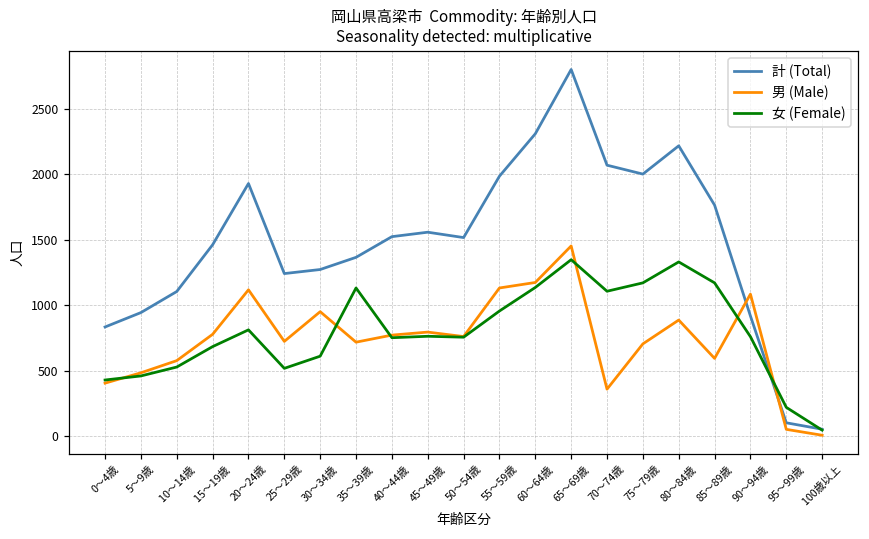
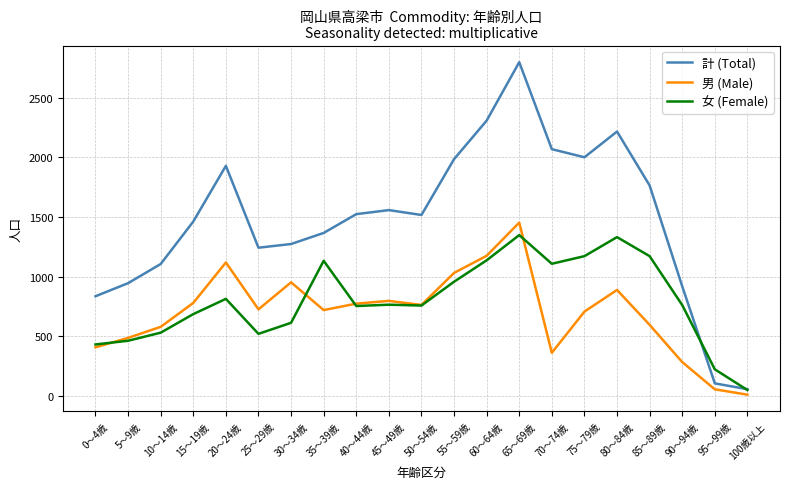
  {
    "計 (Total)": {
      "0～4歳": 830,
      "5～9歳": 940,
      "10～14歳": 1110,
      "15～19歳": 1460,
      "20～24歳": 1930,
      "25～29歳": 1240,
      "30～34歳": 1270,
      "35～39歳": 1370,
      "40～44歳": 1520,
      "45～49歳": 1560,
      "50～54歳": 1520,
      "55～59歳": 1990,
      "60～64歳": 2310,
      "65～69歳": 2800,
      "70～74歳": 2070,
      "75～79歳": 2000,
      "80～84歳": 2220,
      "85～89歳": 1770,
      "90～94歳": 920,
      "95～99歳": 100
    },
    "男 (Male)": {
      "0～4歳": 410,
      "5～9歳": 480,
      "10～14歳": 580,
      "15～19歳": 780,
      "20～24歳": 1120,
      "25～29歳": 720,
      "30～34歳": 950,
      "35～39歳": 720,
      "45～49歳": 800,
-     "55～59歳": 1130,
+     "55～59歳": 1030,
      "60～64歳": 1170,
      "65～69歳": 1450,
      "70～74歳": 360,
      "75～79歳": 710,
      "80～84歳": 890,
      "85～89歳": 590,
-     "90～94歳": 1090,
+     "90～94歳": 280,
      "95～99歳": 50,
      "100歳以上": 10
    },
    "女 (Female)": {
      "0～4歳": 430,
      "5～9歳": 460,
      "10～14歳": 530,
      "15～19歳": 680,
      "20～24歳": 810,
      "25～29歳": 520,
      "30～34歳": 610,
      "35～39歳": 1130,
      "45～49歳": 760,
      "55～59歳": 960,
      "60～64歳": 1140,
      "65～69歳": 1350,
      "70～74歳": 1110,
      "75～79歳": 1170,
      "80～84歳": 1330,
      "85～89歳": 1170,
      "90～94歳": 760,
      "95～99歳": 220
    }
  }
